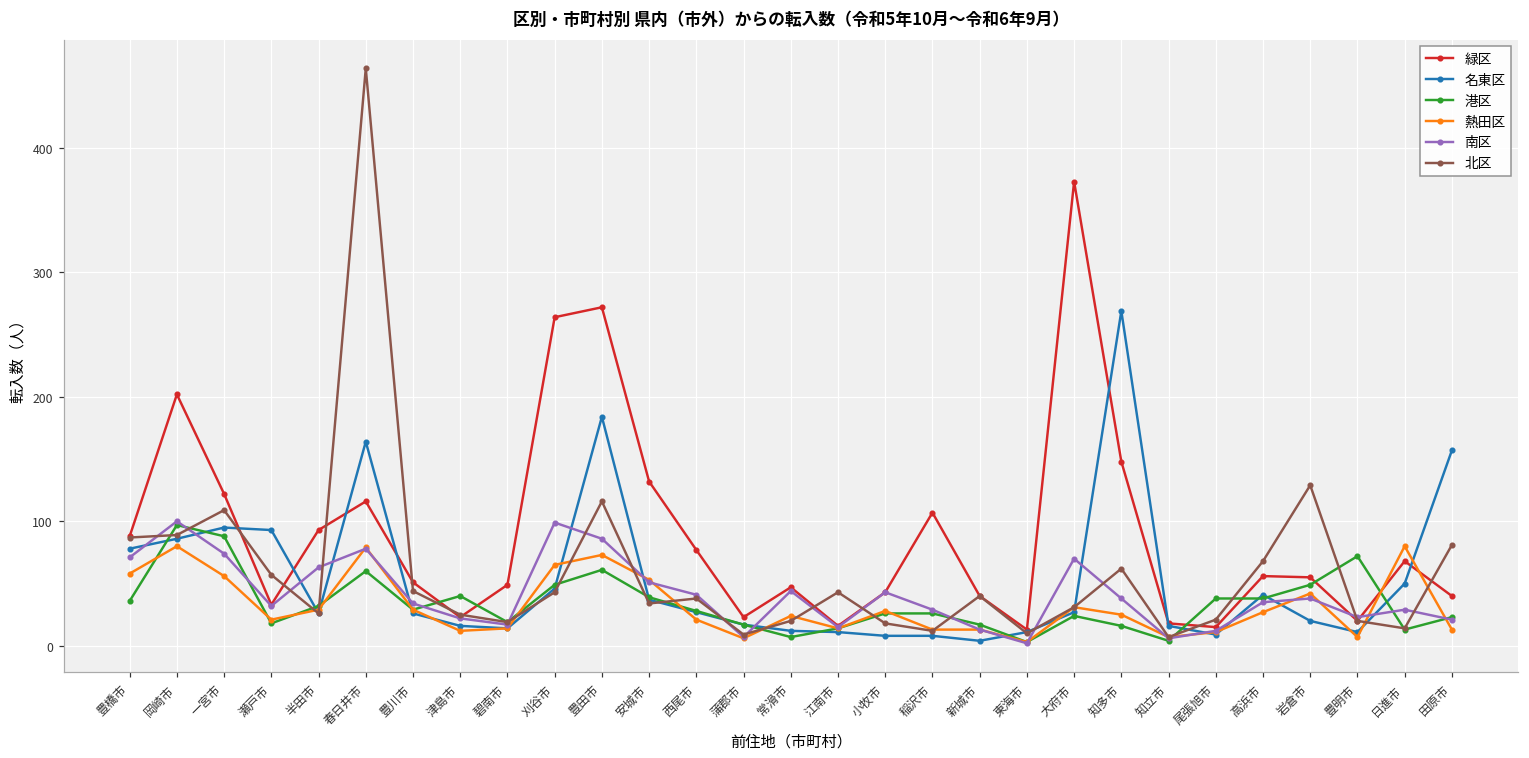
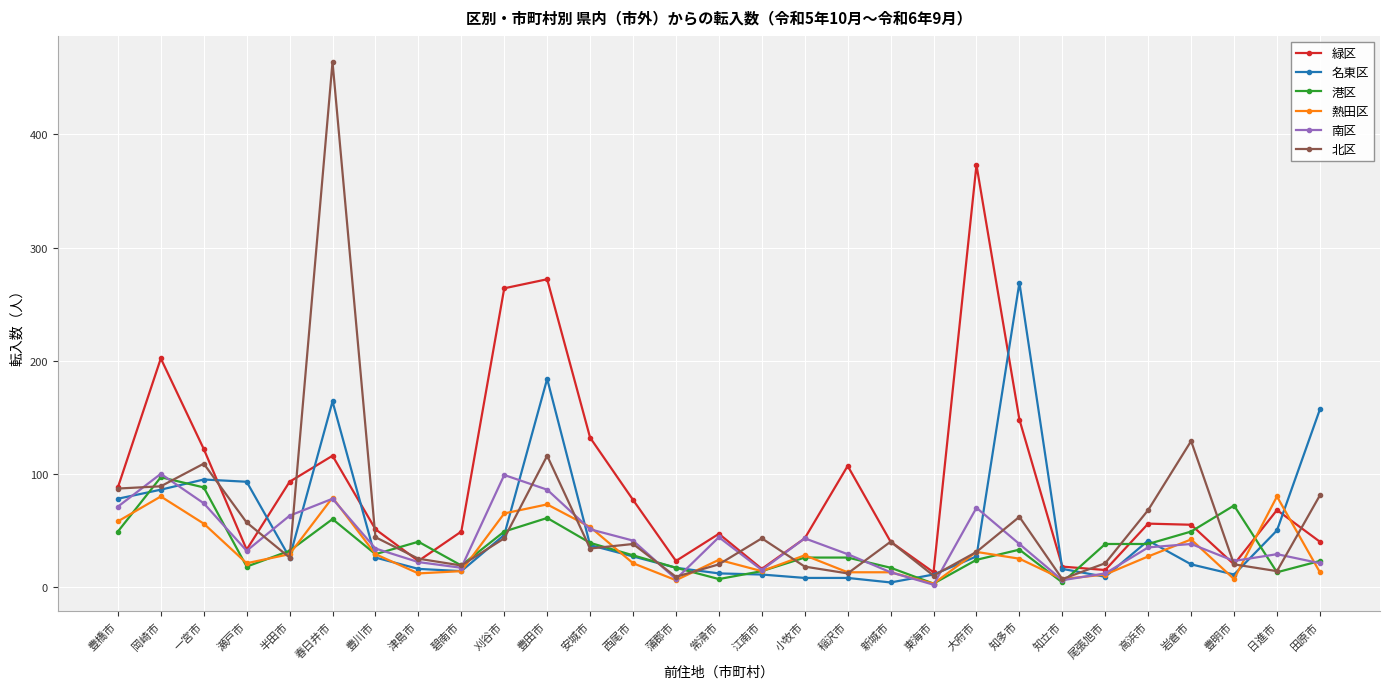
  {
    "緑区": {
      "岡崎市": 202,
      "一宮市": 122,
      "半田市": 93,
      "春日井市": 116,
      "豊川市": 51,
      "碧南市": 49,
      "刈谷市": 264,
      "豊田市": 272,
      "安城市": 132,
      "西尾市": 77,
      "蒲郡市": 23,
      "常滑市": 47,
      "稲沢市": 107,
      "大府市": 373,
      "知多市": 148,
      "尾張旭市": 15,
      "高浜市": 56,
      "岩倉市": 55,
      "日進市": 68,
      "田原市": 40
    },
    "名東区": {
      "豊橋市": 78,
      "岡崎市": 86,
      "一宮市": 95,
      "瀬戸市": 93,
      "春日井市": 164,
      "豊川市": 26,
      "津島市": 16,
      "刈谷市": 46,
      "豊田市": 184,
      "常滑市": 12,
      "江南市": 11,
      "小牧市": 8,
      "稲沢市": 8,
      "新城市": 4,
      "大府市": 27,
      "知多市": 269,
      "高浜市": 41,
      "岩倉市": 20,
      "豊明市": 11,
      "日進市": 50,
      "田原市": 157
    },
    "港区": {
-     "豊橋市": 36,
+     "豊橋市": 49,
      "岡崎市": 97,
      "一宮市": 88,
      "瀬戸市": 18,
      "半田市": 32,
      "春日井市": 60,
      "津島市": 40,
      "刈谷市": 49,
      "豊田市": 61,
      "常滑市": 7,
      "稲沢市": 26,
      "新城市": 17,
      "大府市": 24,
-     "知多市": 16,
+     "知多市": 33,
      "尾張旭市": 38,
      "高浜市": 38,
      "岩倉市": 49,
      "豊明市": 72
    },
    "熱田区": {
      "豊橋市": 58,
      "岡崎市": 80,
      "一宮市": 56,
      "瀬戸市": 21,
      "半田市": 29,
      "津島市": 12,
      "刈谷市": 65,
      "豊田市": 73,
      "西尾市": 21,
      "常滑市": 24,
      "知多市": 25,
      "高浜市": 27,
      "岩倉市": 42,
      "豊明市": 7,
      "日進市": 80,
      "田原市": 13
    },
    "南区": {
      "豊橋市": 71,
      "岡崎市": 100,
      "一宮市": 74,
      "半田市": 63,
      "豊川市": 34,
      "刈谷市": 99,
      "豊田市": 86,
      "西尾市": 41,
      "常滑市": 44,
      "稲沢市": 29,
      "大府市": 70,
      "知多市": 38,
      "高浜市": 35,
      "岩倉市": 38,
      "豊明市": 23,
      "日進市": 29
    },
    "北区": {
      "岡崎市": 89,
      "一宮市": 109,
      "瀬戸市": 57,
      "春日井市": 464,
      "豊川市": 44,
      "刈谷市": 43,
      "豊田市": 116,
      "安城市": 34,
      "西尾市": 38,
      "常滑市": 20,
      "江南市": 43,
      "小牧市": 18,
      "知多市": 62,
      "尾張旭市": 21,
      "高浜市": 68,
      "岩倉市": 129,
      "田原市": 81
    }
  }
